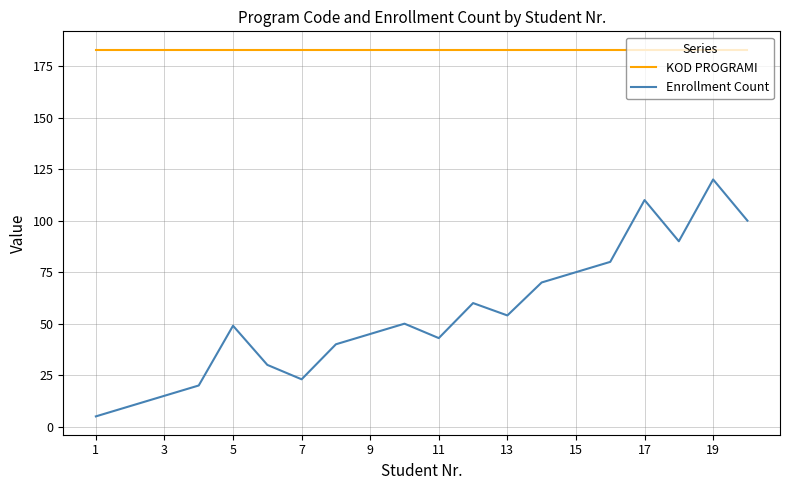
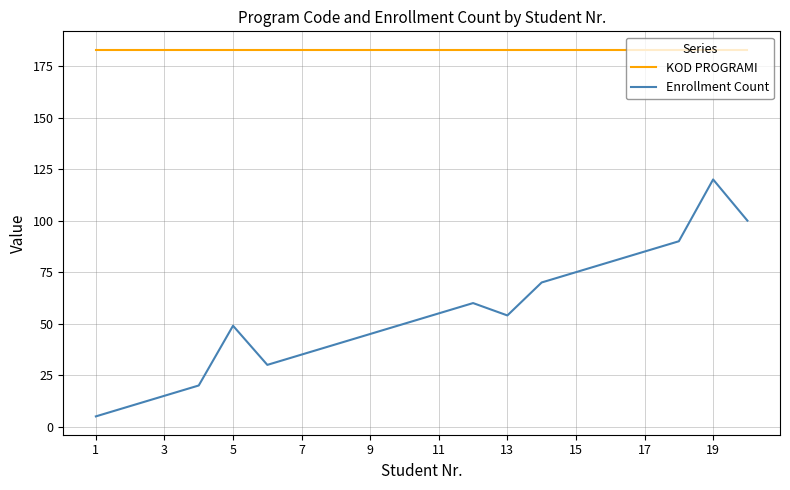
  {
    "KOD PROGRAMI": {
      "1": 183,
      "3": 183,
      "5": 183,
      "7": 183,
      "9": 183,
      "11": 183,
      "13": 183,
      "15": 183
    },
    "Enrollment Count": {
      "1": 5,
      "3": 15,
      "5": 49,
-     "7": 23,
+     "7": 35,
      "9": 45,
-     "11": 43,
+     "11": 55,
      "13": 54,
      "15": 75,
-     "17": 110,
+     "17": 85,
      "19": 120
    }
  }
